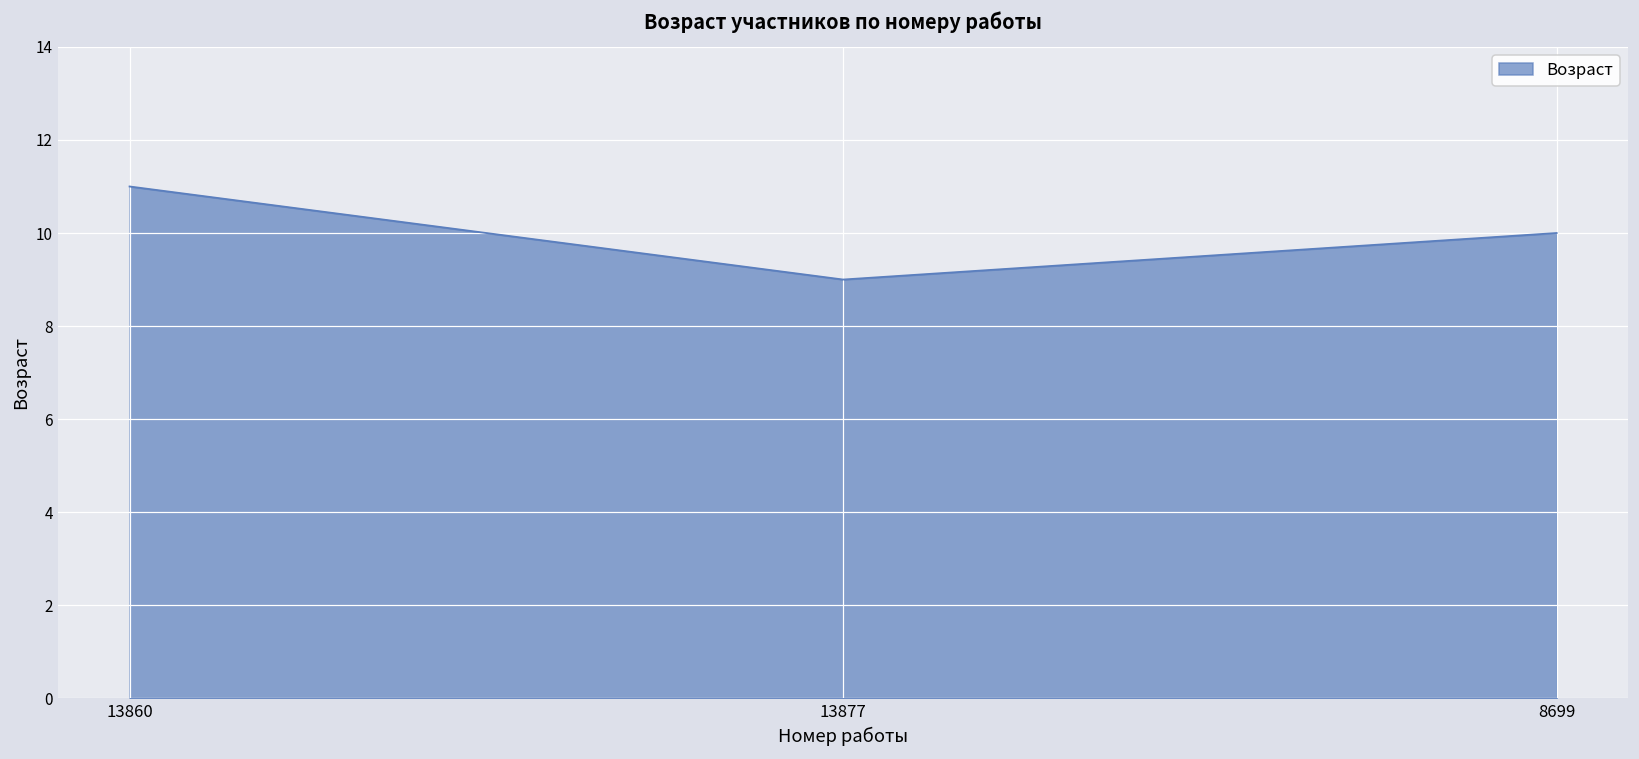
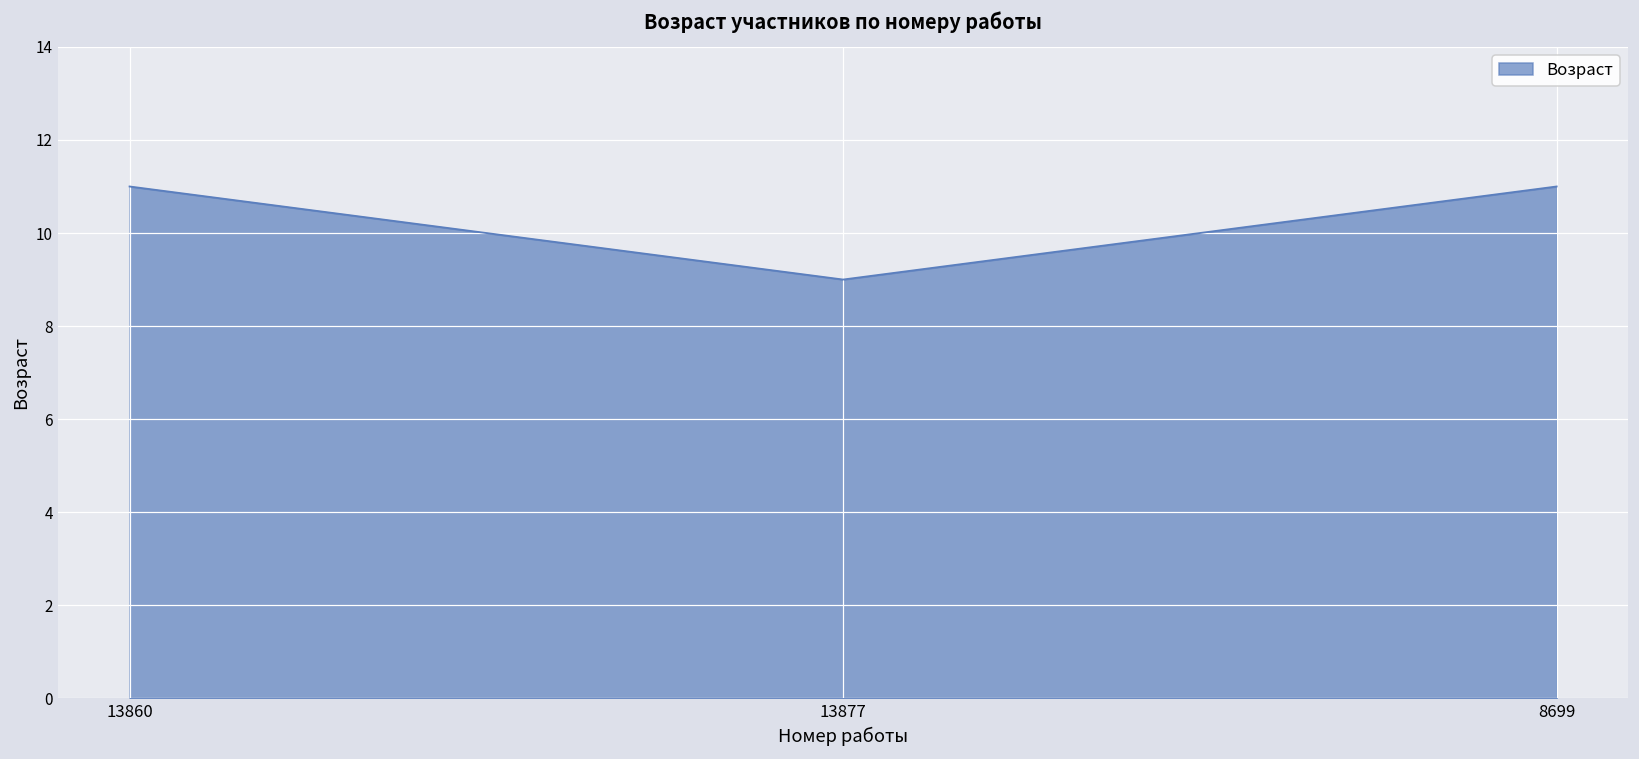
  {
    "13860": 11,
    "13877": 9,
-   "8699": 10
+   "8699": 11
  }
